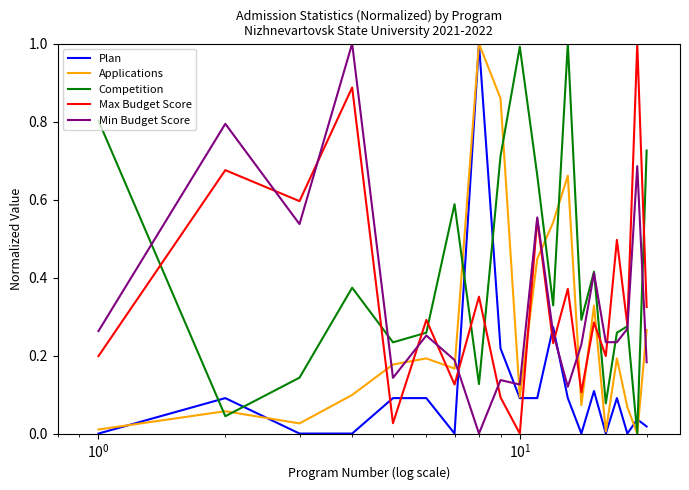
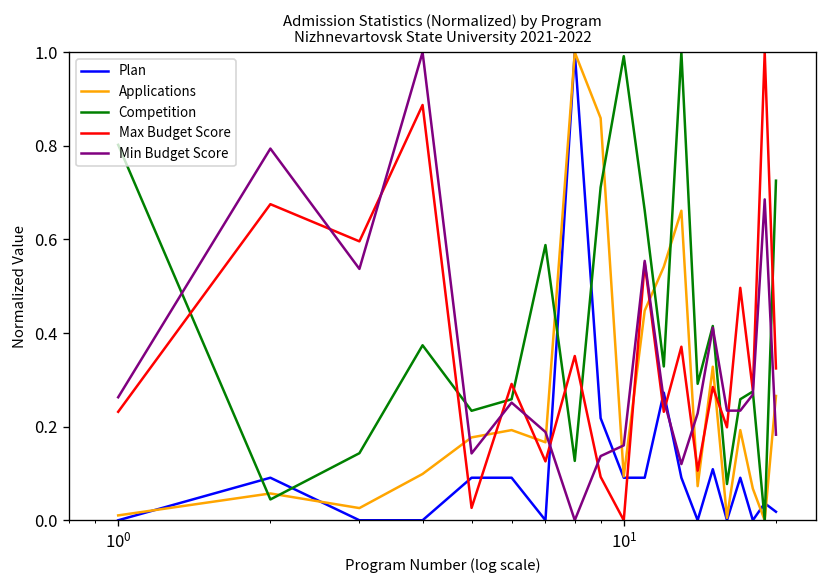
  {
    "Plan": {
      "10^0": 0.00
    },
    "Applications": {
      "10^0": 0.01
    },
    "Competition": {
      "10^1": 0.99
    },
    "Max Budget Score": {
-     "10^0": 0.20,
+     "10^0": 0.23,
      "10^1": 0.00
    },
    "Min Budget Score": {
      "10^0": 0.26,
-     "10^1": 0.13
+     "10^1": 0.16
    }
  }
